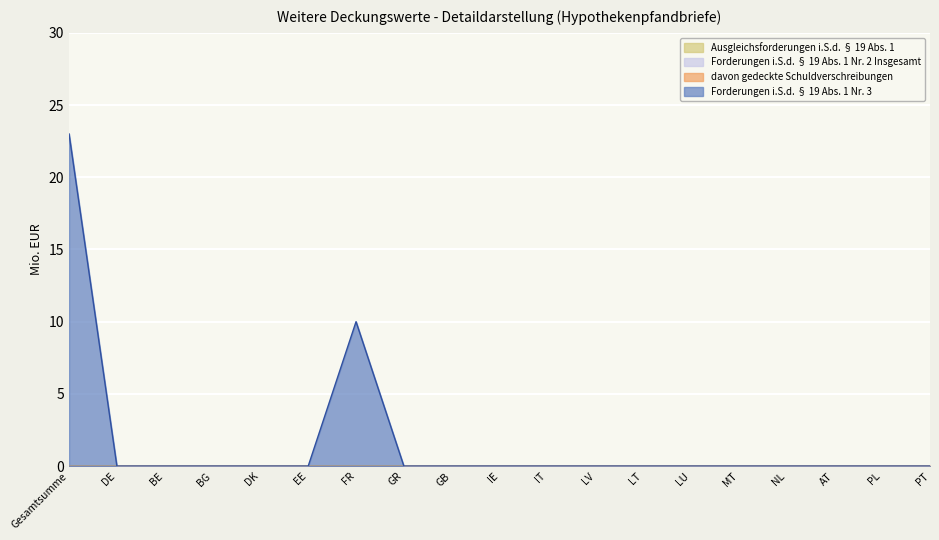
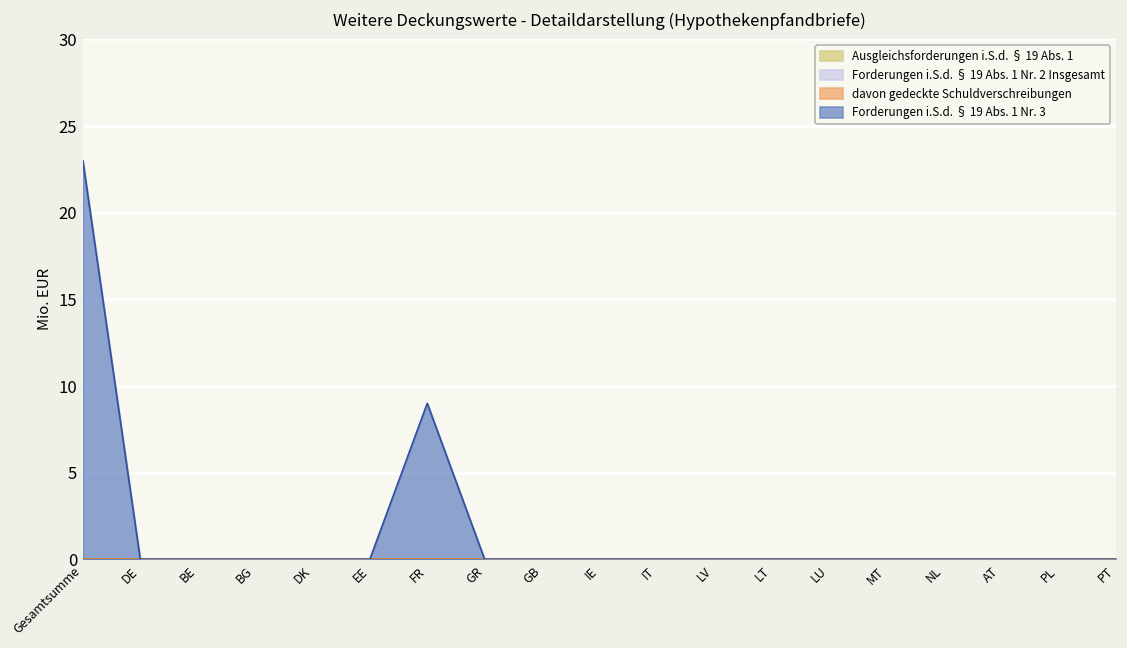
  {
    "davon gedeckte Schuldverschreibungen": {
      "Gesamtsumme": 0,
      "FR": 0
    },
    "Forderungen i.S.d. § 19 Abs. 1 Nr. 3": {
      "Gesamtsumme": 23,
-     "FR": 10
+     "FR": 9
    }
  }
